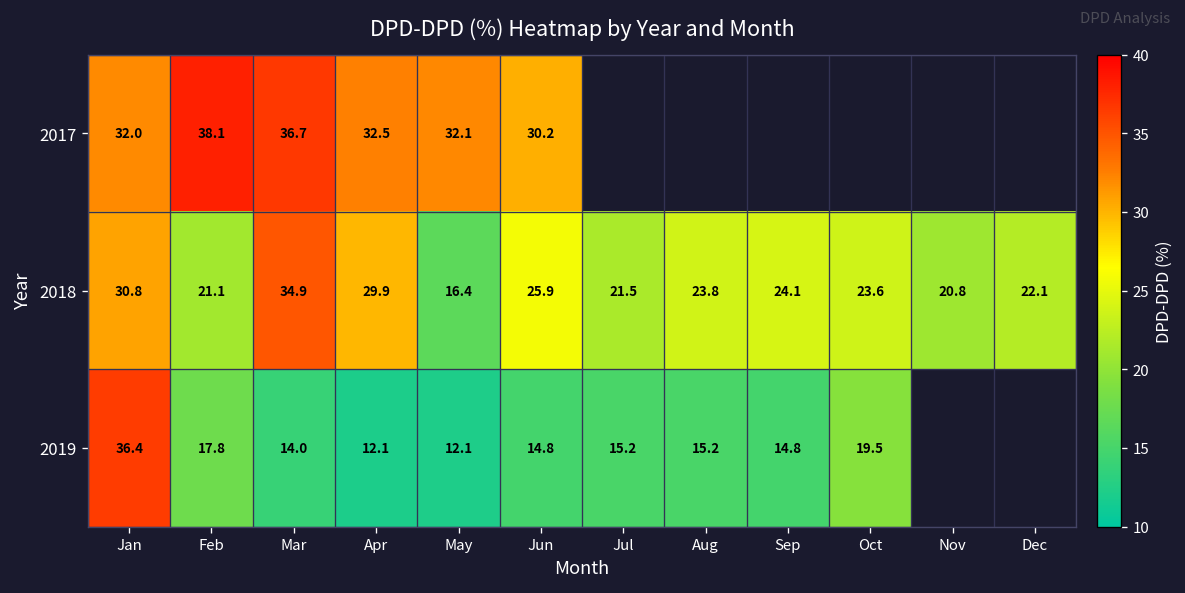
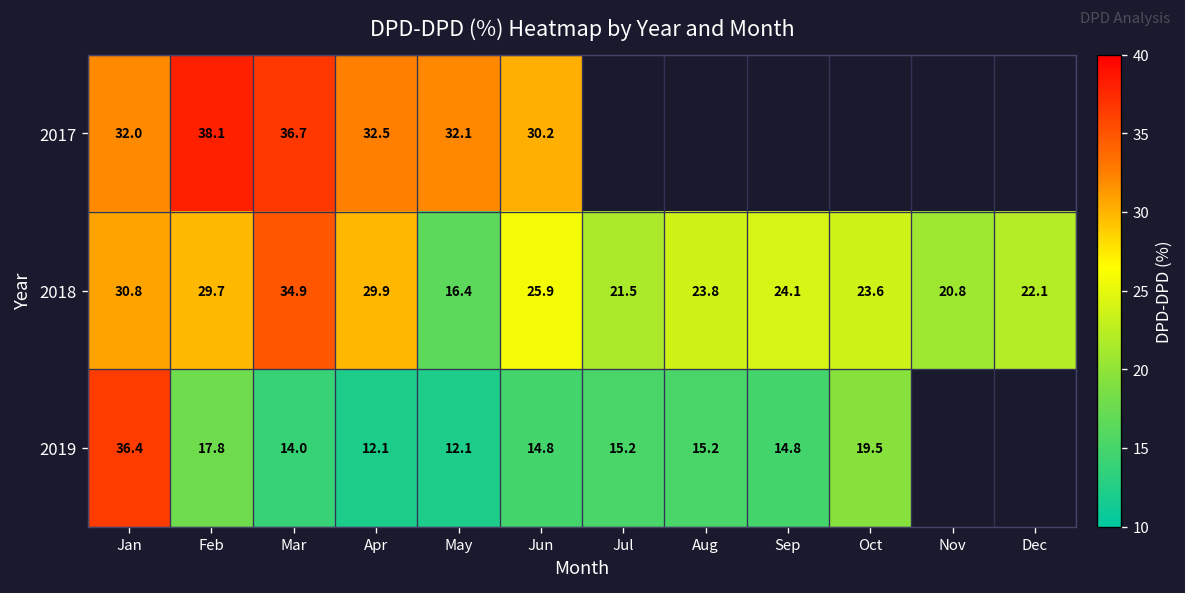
  {
    "2017": {
      "Jan": 32.0,
      "Feb": 38.1,
      "Mar": 36.7,
      "Apr": 32.5,
      "May": 32.1,
      "Jun": 30.2
    },
    "2018": {
      "Jan": 30.8,
-     "Feb": 21.1,
+     "Feb": 29.7,
      "Mar": 34.9,
      "Apr": 29.9,
      "May": 16.4,
      "Jun": 25.9,
      "Jul": 21.5,
      "Aug": 23.8,
      "Sep": 24.1,
      "Oct": 23.6,
      "Nov": 20.8,
      "Dec": 22.1
    },
    "2019": {
      "Jan": 36.4,
      "Feb": 17.8,
      "Mar": 14.0,
      "Apr": 12.1,
      "May": 12.1,
      "Jun": 14.8,
      "Jul": 15.2,
      "Aug": 15.2,
      "Sep": 14.8,
      "Oct": 19.5
    }
  }
